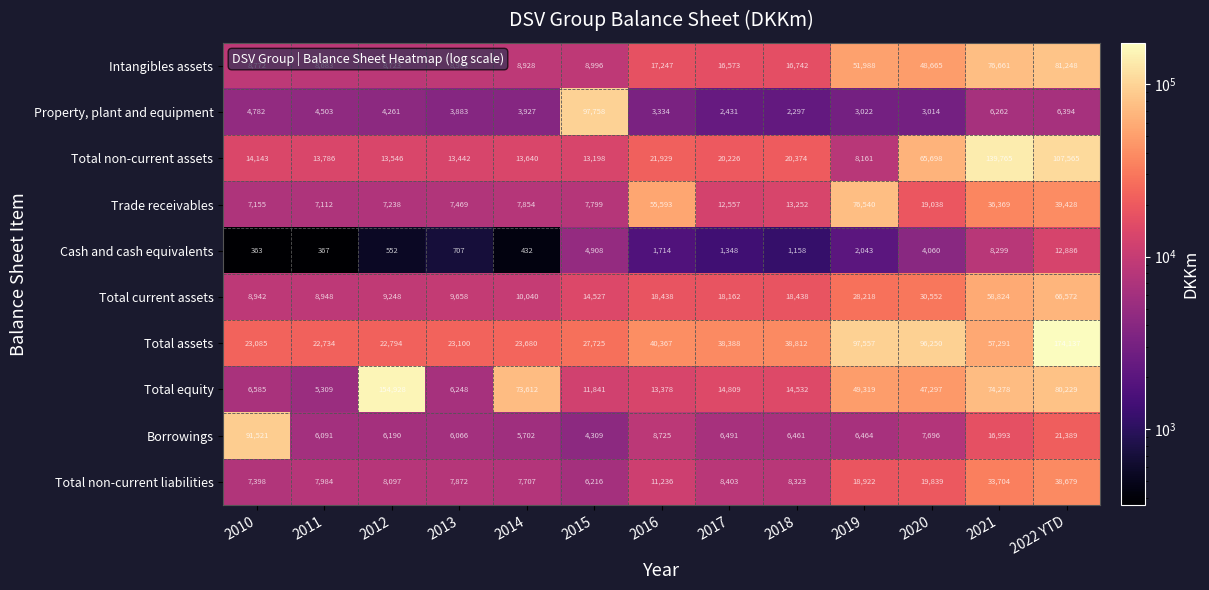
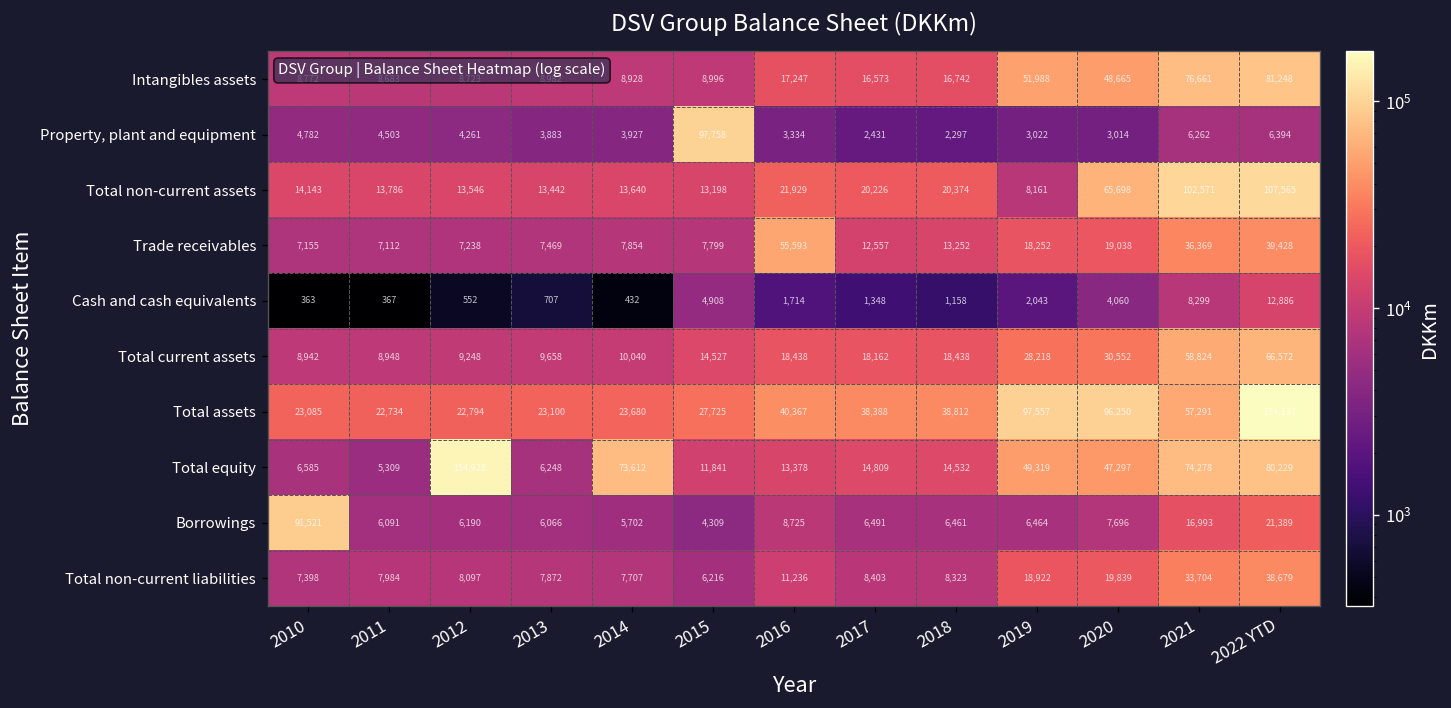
  {
    "Intangibles assets": {
      "2014": "8,928",
      "2015": "8,996",
      "2016": "17,247",
      "2017": "16,573",
      "2018": "16,742",
      "2019": "51,988",
      "2020": "48,665",
      "2021": "76,661",
      "2022 YTD": "81,248"
    },
    "Property, plant and equipment": {
      "2010": "4,782",
      "2011": "4,503",
      "2012": "4,261",
      "2013": "3,883",
      "2014": "3,927",
      "2015": "97,758",
      "2016": "3,334",
      "2017": "2,431",
      "2018": "2,297",
      "2019": "3,022",
      "2020": "3,014",
      "2021": "6,262",
      "2022 YTD": "6,394"
    },
    "Total non-current assets": {
      "2010": "14,143",
      "2011": "13,786",
      "2012": "13,546",
      "2013": "13,442",
      "2014": "13,640",
      "2015": "13,198",
      "2016": "21,929",
      "2017": "20,226",
      "2018": "20,374",
      "2019": "8,161",
      "2020": "65,698",
-     "2021": "139,765",
+     "2021": "102,571",
      "2022 YTD": "107,565"
    },
    "Trade receivables": {
      "2010": "7,155",
      "2011": "7,112",
      "2012": "7,238",
      "2013": "7,469",
      "2014": "7,854",
      "2015": "7,799",
      "2016": "55,593",
      "2017": "12,557",
      "2018": "13,252",
-     "2019": "76,540",
+     "2019": "18,252",
      "2020": "19,038",
      "2021": "36,369",
      "2022 YTD": "39,428"
    },
    "Cash and cash equivalents": {
      "2010": "363",
      "2011": "367",
      "2012": "552",
      "2013": "707",
      "2014": "432",
      "2015": "4,908",
      "2016": "1,714",
      "2017": "1,348",
      "2018": "1,158",
      "2019": "2,043",
      "2020": "4,060",
      "2021": "8,299",
      "2022 YTD": "12,886"
    },
    "Total current assets": {
      "2010": "8,942",
      "2011": "8,948",
      "2012": "9,248",
      "2013": "9,658",
      "2014": "10,040",
      "2015": "14,527",
      "2016": "18,438",
      "2017": "18,162",
      "2018": "18,438",
      "2019": "28,218",
      "2020": "30,552",
      "2021": "58,824",
      "2022 YTD": "66,572"
    },
    "Total assets": {
      "2010": "23,085",
      "2011": "22,734",
      "2012": "22,794",
      "2013": "23,100",
      "2014": "23,680",
      "2015": "27,725",
      "2016": "40,367",
      "2017": "38,388",
      "2018": "38,812",
      "2019": "97,557",
      "2020": "96,250",
      "2021": "57,291",
      "2022 YTD": "174,137"
    },
    "Total equity": {
      "2010": "6,585",
      "2011": "5,309",
      "2012": "154,928",
      "2013": "6,248",
      "2014": "73,612",
      "2015": "11,841",
      "2016": "13,378",
      "2017": "14,809",
      "2018": "14,532",
      "2019": "49,319",
      "2020": "47,297",
      "2021": "74,278",
      "2022 YTD": "80,229"
    },
    "Borrowings": {
      "2010": "91,521",
      "2011": "6,091",
      "2012": "6,190",
      "2013": "6,066",
      "2014": "5,702",
      "2015": "4,309",
      "2016": "8,725",
      "2017": "6,491",
      "2018": "6,461",
      "2019": "6,464",
      "2020": "7,696",
      "2021": "16,993",
      "2022 YTD": "21,389"
    },
    "Total non-current liabilities": {
      "2010": "7,398",
      "2011": "7,984",
      "2012": "8,097",
      "2013": "7,872",
      "2014": "7,707",
      "2015": "6,216",
      "2016": "11,236",
      "2017": "8,403",
      "2018": "8,323",
      "2019": "18,922",
      "2020": "19,839",
      "2021": "33,704",
      "2022 YTD": "38,679"
    }
  }
